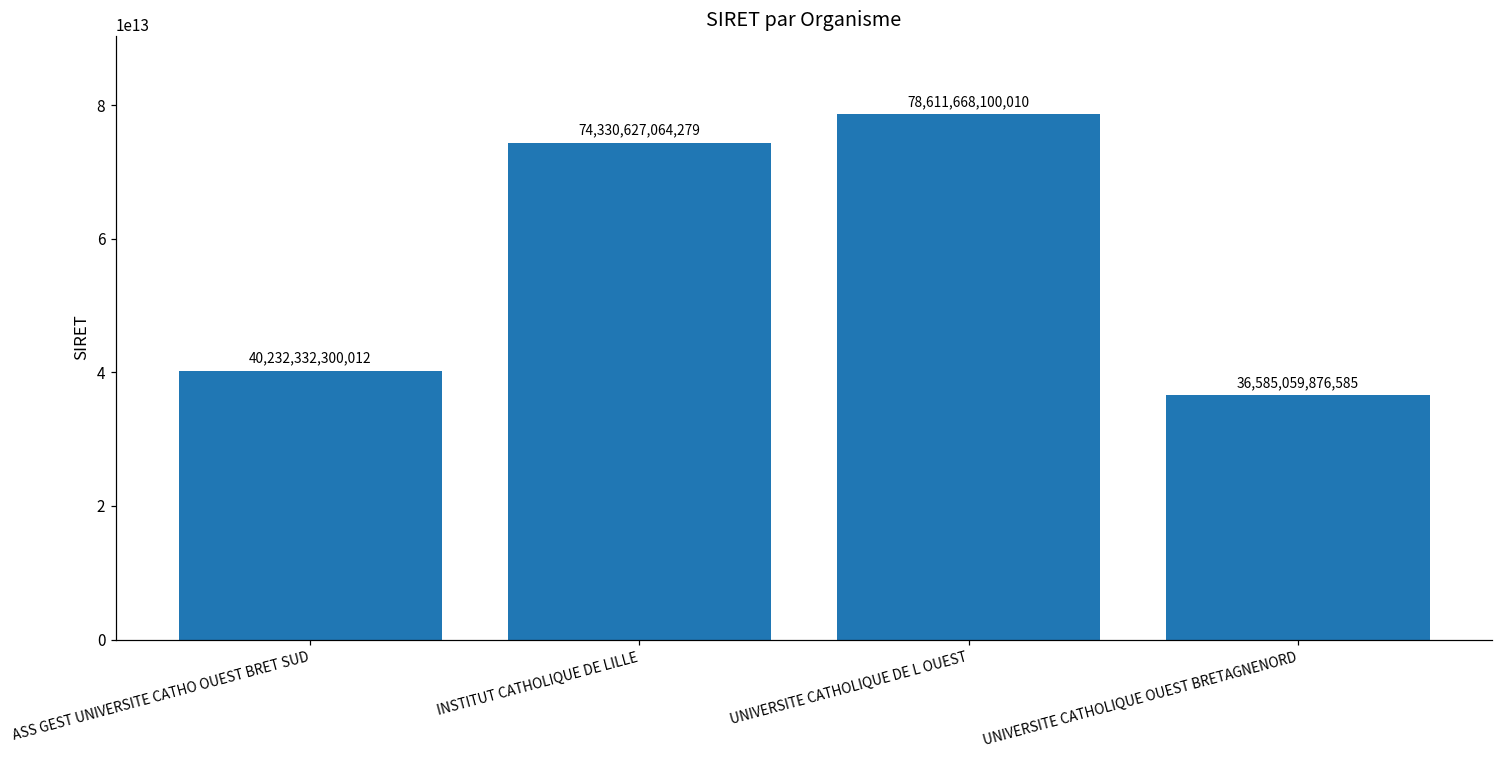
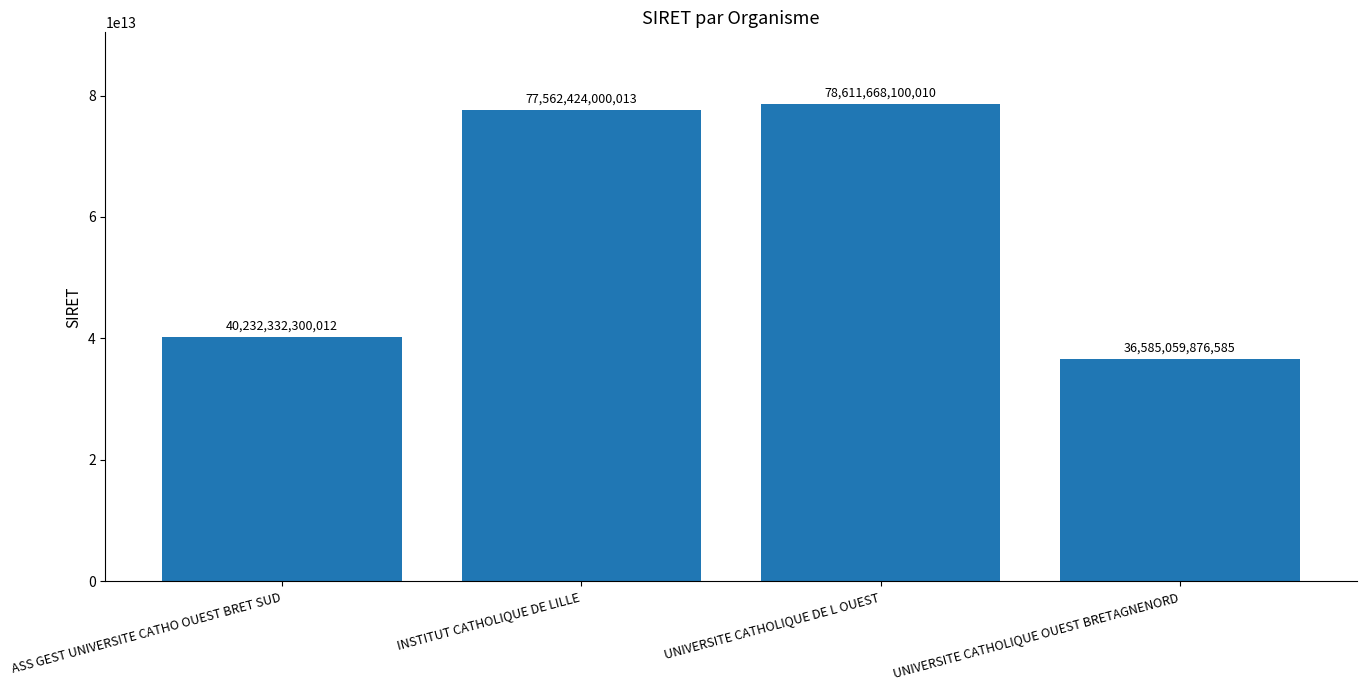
  {
    "ASS GEST UNIVERSITE CATHO OUEST BRET SUD": "40,232,332,300,012",
-   "INSTITUT CATHOLIQUE DE LILLE": "74,330,627,064,279",
+   "INSTITUT CATHOLIQUE DE LILLE": "77,562,424,000,013",
    "UNIVERSITE CATHOLIQUE DE L OUEST": "78,611,668,100,010",
    "UNIVERSITE CATHOLIQUE OUEST BRETAGNENORD": "36,585,059,876,585"
  }
